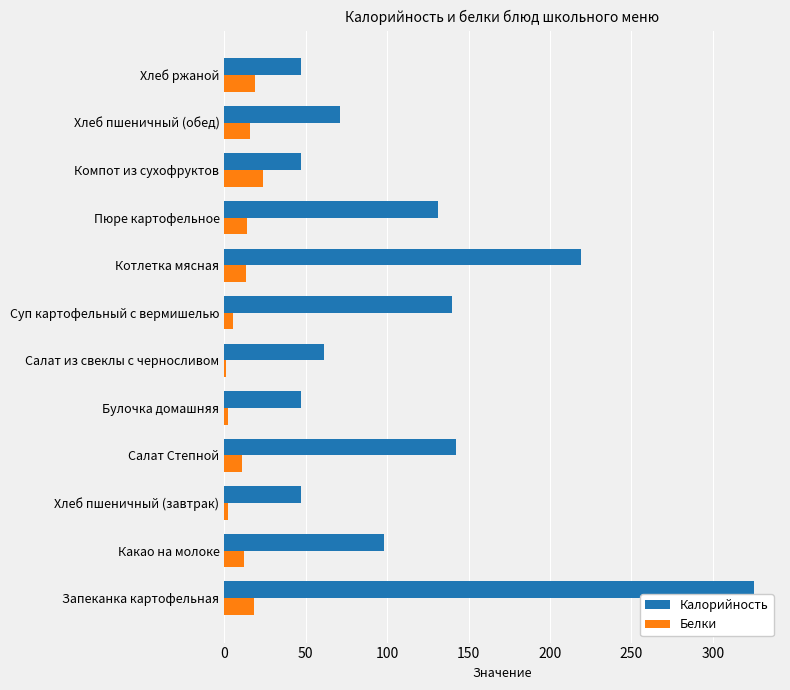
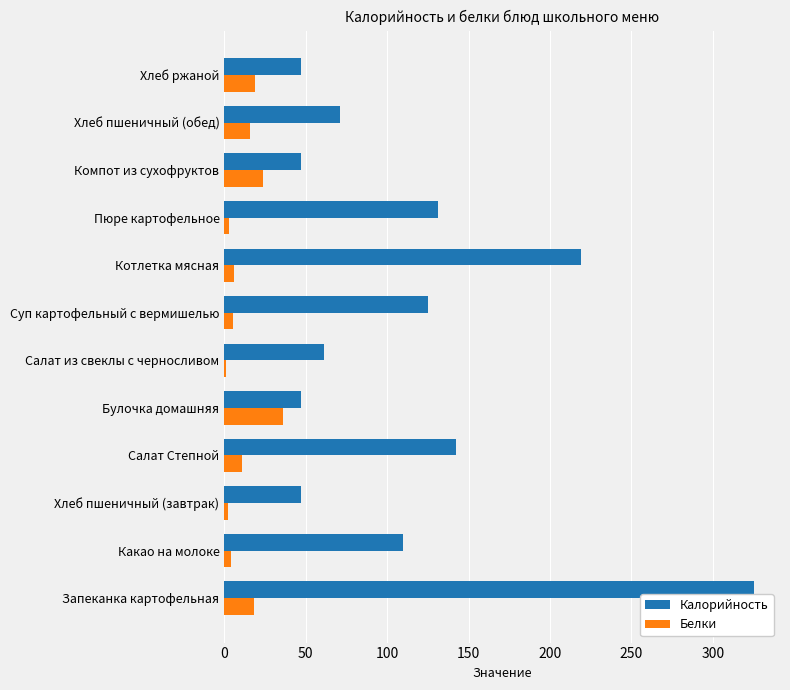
  {
    "Калорийность": {
      "Хлеб ржаной": 47,
      "Хлеб пшеничный (обед)": 71,
      "Компот из сухофруктов": 47,
      "Пюре картофельное": 131,
      "Котлетка мясная": 219,
-     "Суп картофельный с вермишелью": 140,
+     "Суп картофельный с вермишелью": 125,
      "Салат из свеклы с черносливом": 61,
      "Булочка домашняя": 47,
      "Салат Степной": 142,
      "Хлеб пшеничный (завтрак)": 47,
-     "Какао на молоке": 98,
+     "Какао на молоке": 110,
      "Запеканка картофельная": 325
    },
    "Белки": {
      "Хлеб ржаной": 19,
      "Хлеб пшеничный (обед)": 16,
      "Компот из сухофруктов": 24,
-     "Пюре картофельное": 14,
-     "Котлетка мясная": 13,
+     "Пюре картофельное": 3,
+     "Котлетка мясная": 6,
      "Суп картофельный с вермишелью": 5,
-     "Булочка домашняя": 2,
+     "Булочка домашняя": 36,
      "Салат Степной": 11,
      "Хлеб пшеничный (завтрак)": 2,
-     "Какао на молоке": 12,
+     "Какао на молоке": 4,
      "Запеканка картофельная": 18
    }
  }
